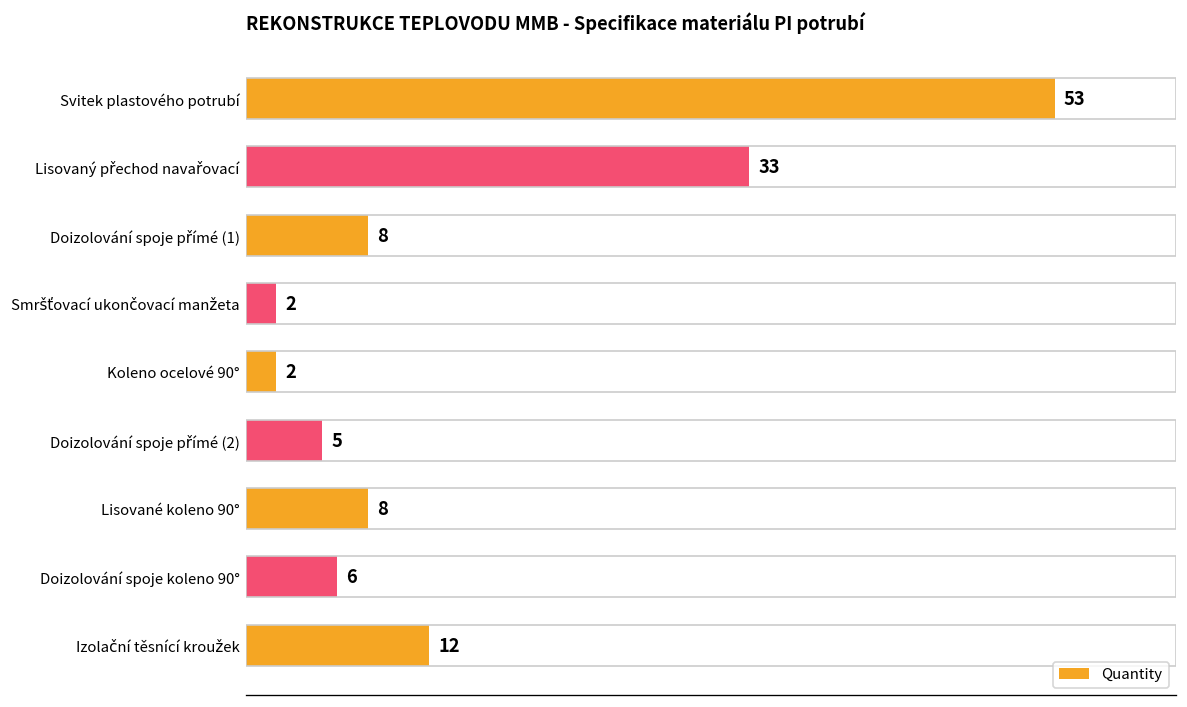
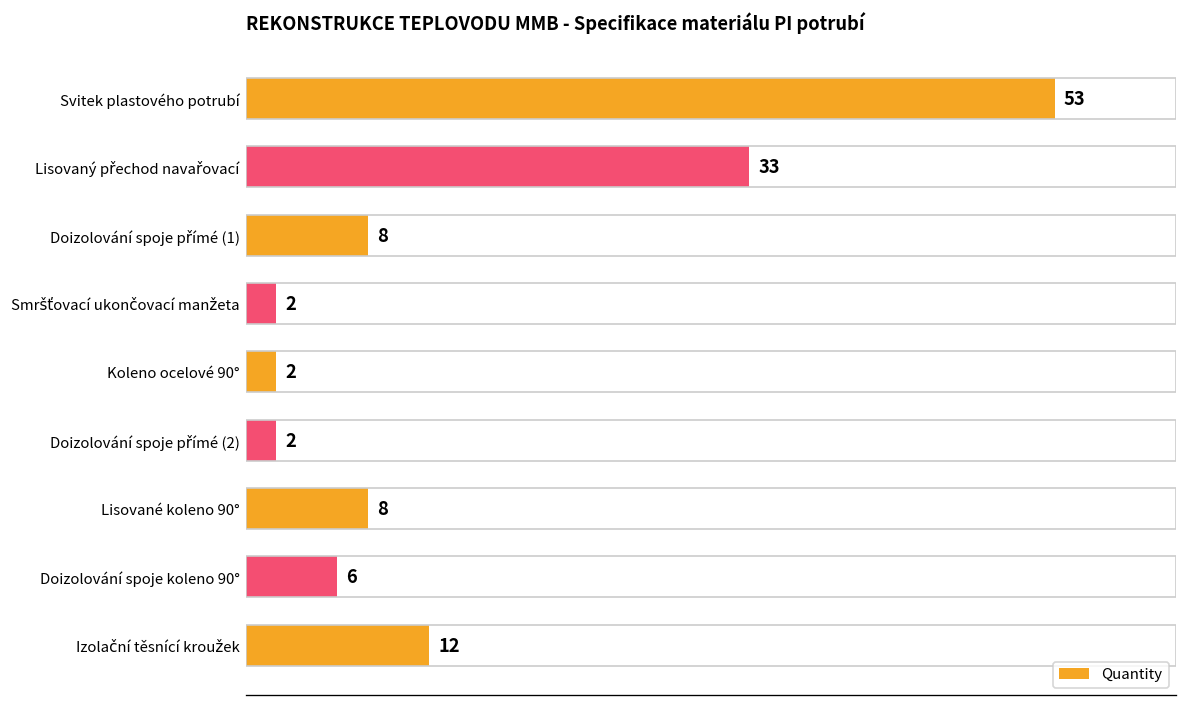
  {
    "Svitek plastového potrubí": 53,
    "Lisovaný přechod navařovací": 33,
    "Doizolování spoje přímé (1)": 8,
    "Smršťovací ukončovací manžeta": 2,
    "Koleno ocelové 90°": 2,
-   "Doizolování spoje přímé (2)": 5,
+   "Doizolování spoje přímé (2)": 2,
    "Lisované koleno 90°": 8,
    "Doizolování spoje koleno 90°": 6,
    "Izolační těsnící kroužek": 12
  }
